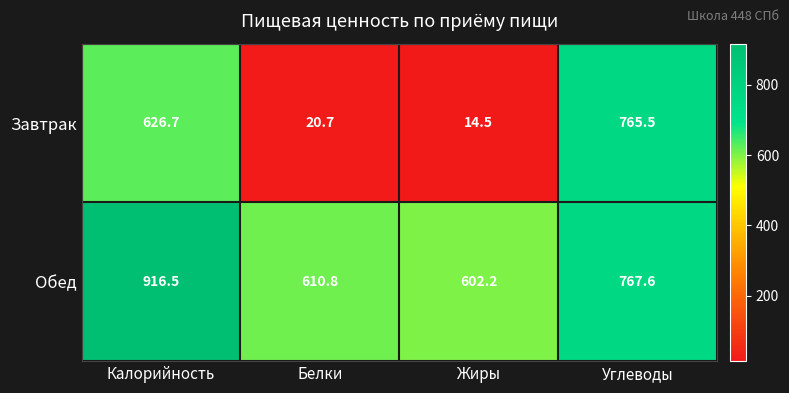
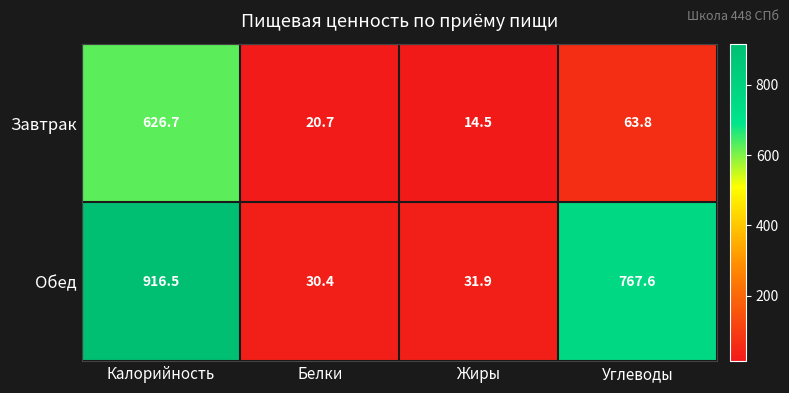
  {
    "Завтрак": {
      "Калорийность": 626.7,
      "Белки": 20.7,
      "Жиры": 14.5,
-     "Углеводы": 765.5
+     "Углеводы": 63.8
    },
    "Обед": {
      "Калорийность": 916.5,
-     "Белки": 610.8,
-     "Жиры": 602.2,
+     "Белки": 30.4,
+     "Жиры": 31.9,
      "Углеводы": 767.6
    }
  }
